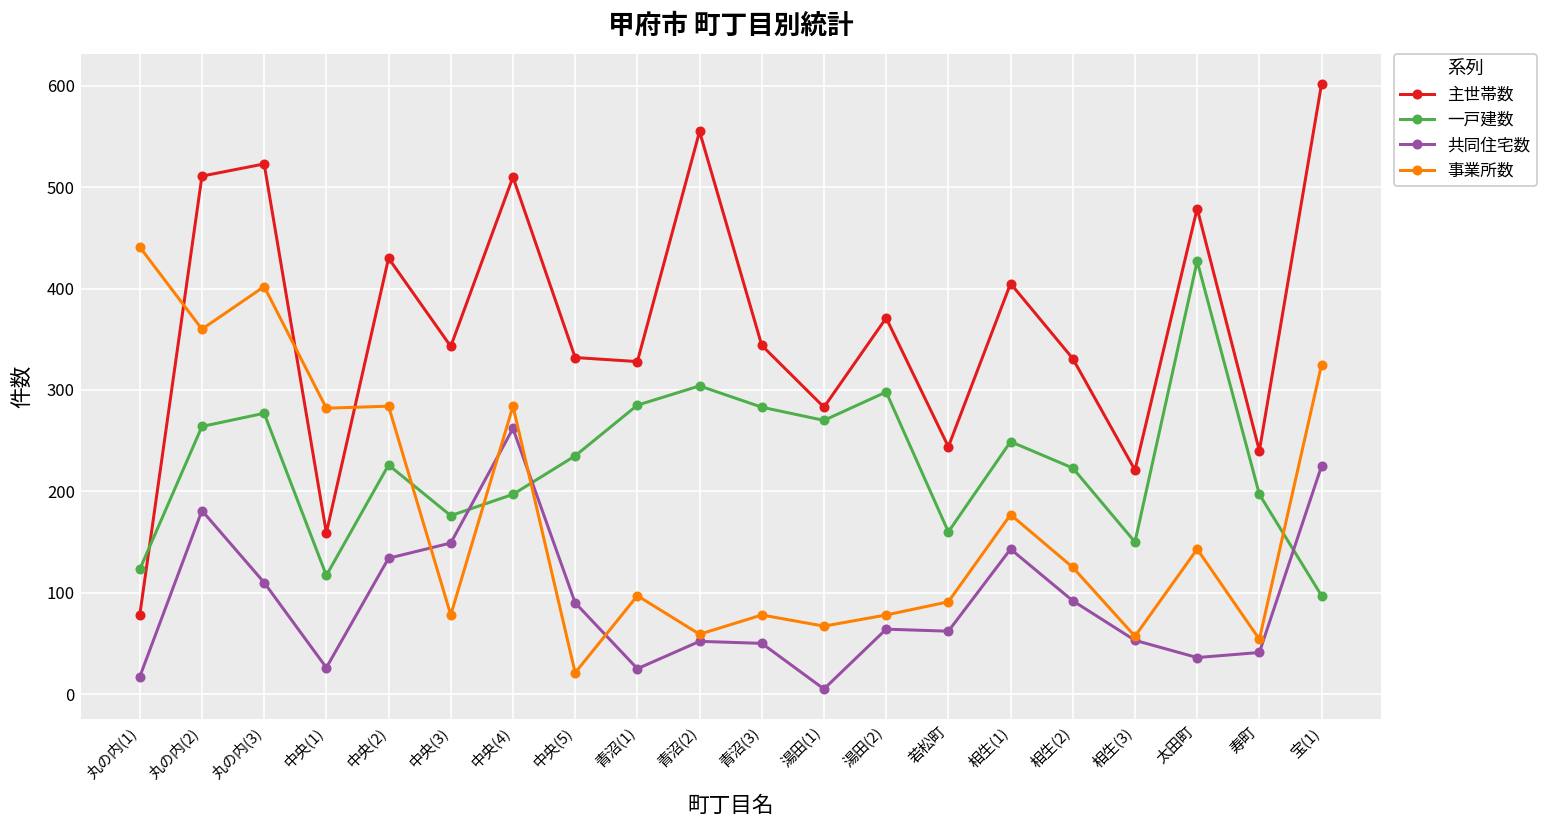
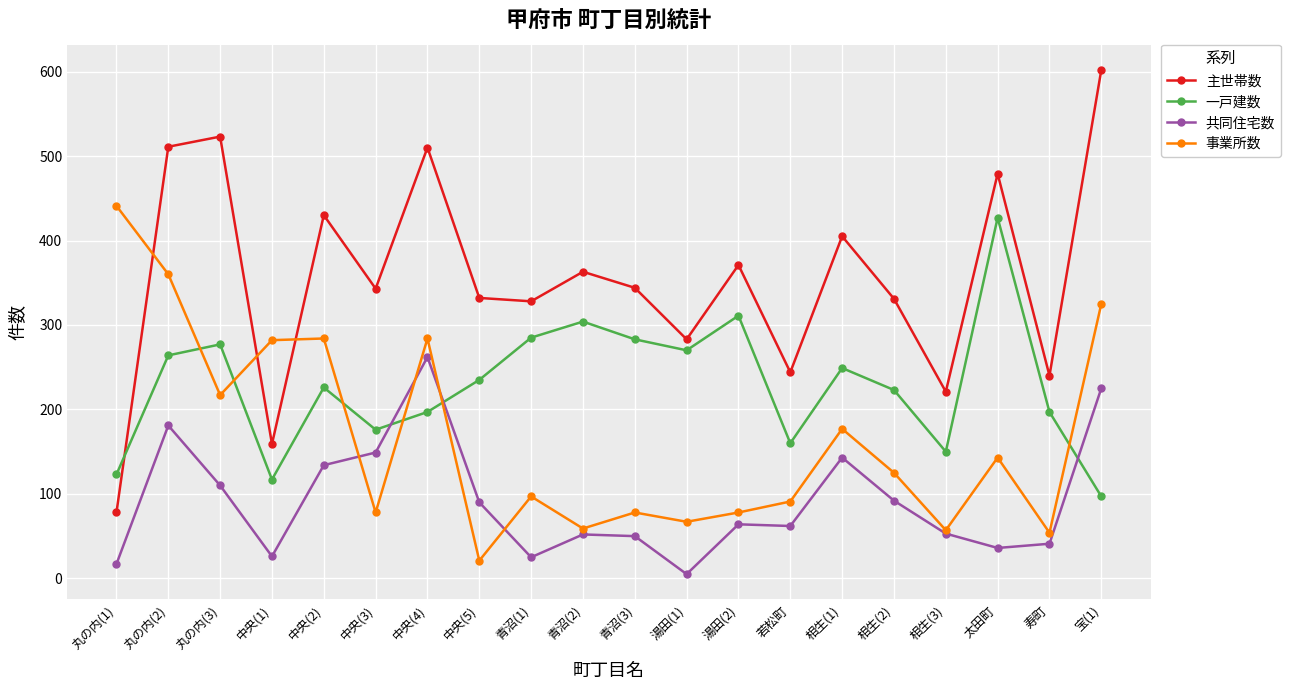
  {
    "主世帯数": {
      "丸の内(1)": 80,
      "丸の内(2)": 510,
      "丸の内(3)": 520,
      "中央(1)": 160,
      "中央(2)": 430,
      "中央(3)": 340,
      "中央(4)": 510,
      "中央(5)": 330,
      "青沼(1)": 330,
-     "青沼(2)": 560,
+     "青沼(2)": 360,
      "青沼(3)": 340,
      "湯田(1)": 280,
      "湯田(2)": 370,
      "若松町": 240,
      "相生(1)": 410,
      "相生(2)": 330,
      "相生(3)": 220,
      "太田町": 480,
      "寿町": 240,
      "宝(1)": 600
    },
    "一戸建数": {
      "丸の内(1)": 120,
      "丸の内(2)": 260,
      "丸の内(3)": 280,
      "中央(1)": 120,
      "中央(2)": 230,
      "中央(3)": 180,
      "中央(4)": 200,
      "中央(5)": 240,
      "青沼(1)": 290,
      "青沼(2)": 300,
      "青沼(3)": 280,
      "湯田(1)": 270,
-     "湯田(2)": 300,
+     "湯田(2)": 310,
      "若松町": 160,
      "相生(1)": 250,
      "相生(2)": 220,
      "相生(3)": 150,
      "太田町": 430,
      "寿町": 200,
      "宝(1)": 100
    },
    "共同住宅数": {
      "丸の内(1)": 20,
      "丸の内(2)": 180,
      "丸の内(3)": 110,
      "中央(1)": 30,
      "中央(2)": 130,
      "中央(3)": 150,
      "中央(4)": 260,
      "中央(5)": 90,
      "青沼(1)": 30,
      "青沼(2)": 50,
      "青沼(3)": 50,
      "湯田(1)": 10,
      "湯田(2)": 60,
      "若松町": 60,
      "相生(1)": 140,
      "相生(2)": 90,
      "相生(3)": 50,
      "太田町": 40,
      "寿町": 40,
      "宝(1)": 230
    },
    "事業所数": {
      "丸の内(1)": 440,
      "丸の内(2)": 360,
-     "丸の内(3)": 400,
+     "丸の内(3)": 220,
      "中央(1)": 280,
      "中央(2)": 280,
      "中央(3)": 80,
      "中央(4)": 280,
      "中央(5)": 20,
      "青沼(1)": 100,
      "青沼(2)": 60,
      "青沼(3)": 80,
      "湯田(1)": 70,
      "湯田(2)": 80,
      "若松町": 90,
      "相生(1)": 180,
      "相生(2)": 130,
      "相生(3)": 60,
      "太田町": 140,
      "寿町": 50,
      "宝(1)": 330
    }
  }
